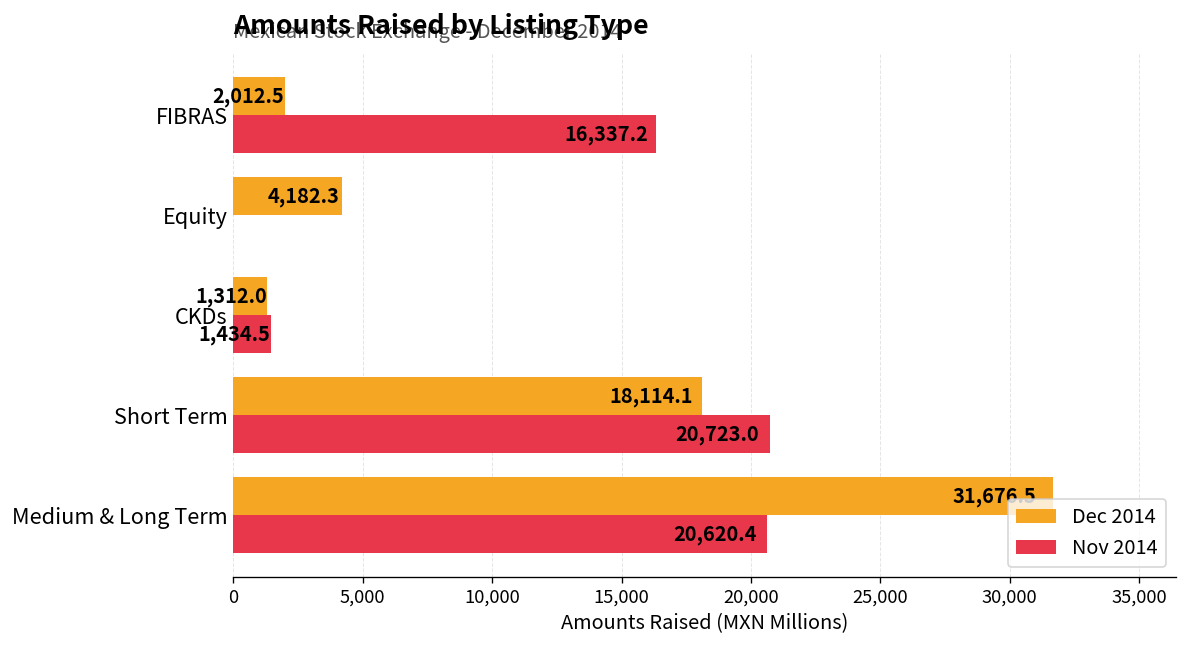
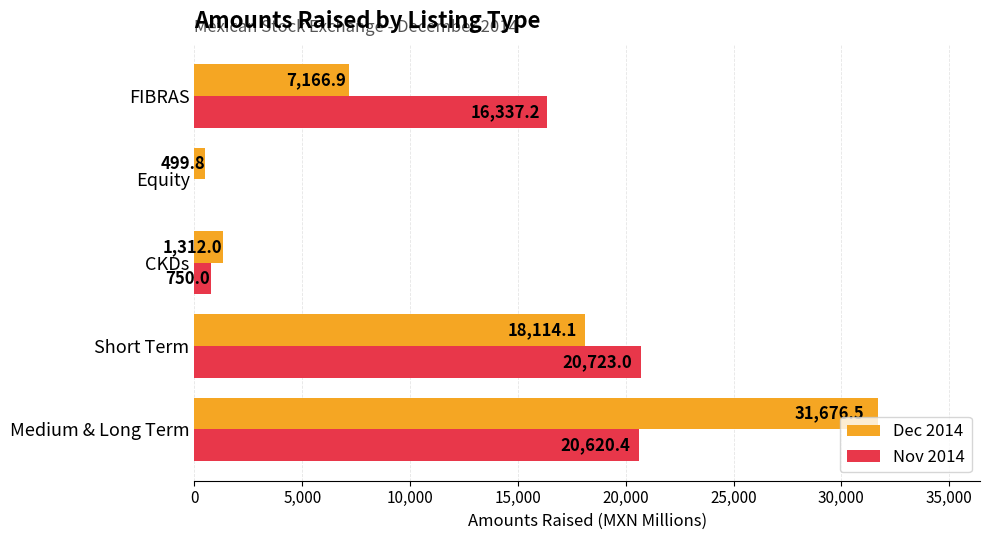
  {
    "Dec 2014": {
-     "FIBRAS": "2,012.5",
-     "Equity": "4,182.3",
+     "FIBRAS": "7,166.9",
+     "Equity": "499.8",
      "CKDs": "1,312.0",
      "Short Term": "18,114.1"
    },
    "Nov 2014": {
      "FIBRAS": "16,337.2",
-     "CKDs": "1,434.5",
+     "CKDs": "750.0",
      "Short Term": "20,723.0",
      "Medium & Long Term": "20,620.4"
    }
  }
